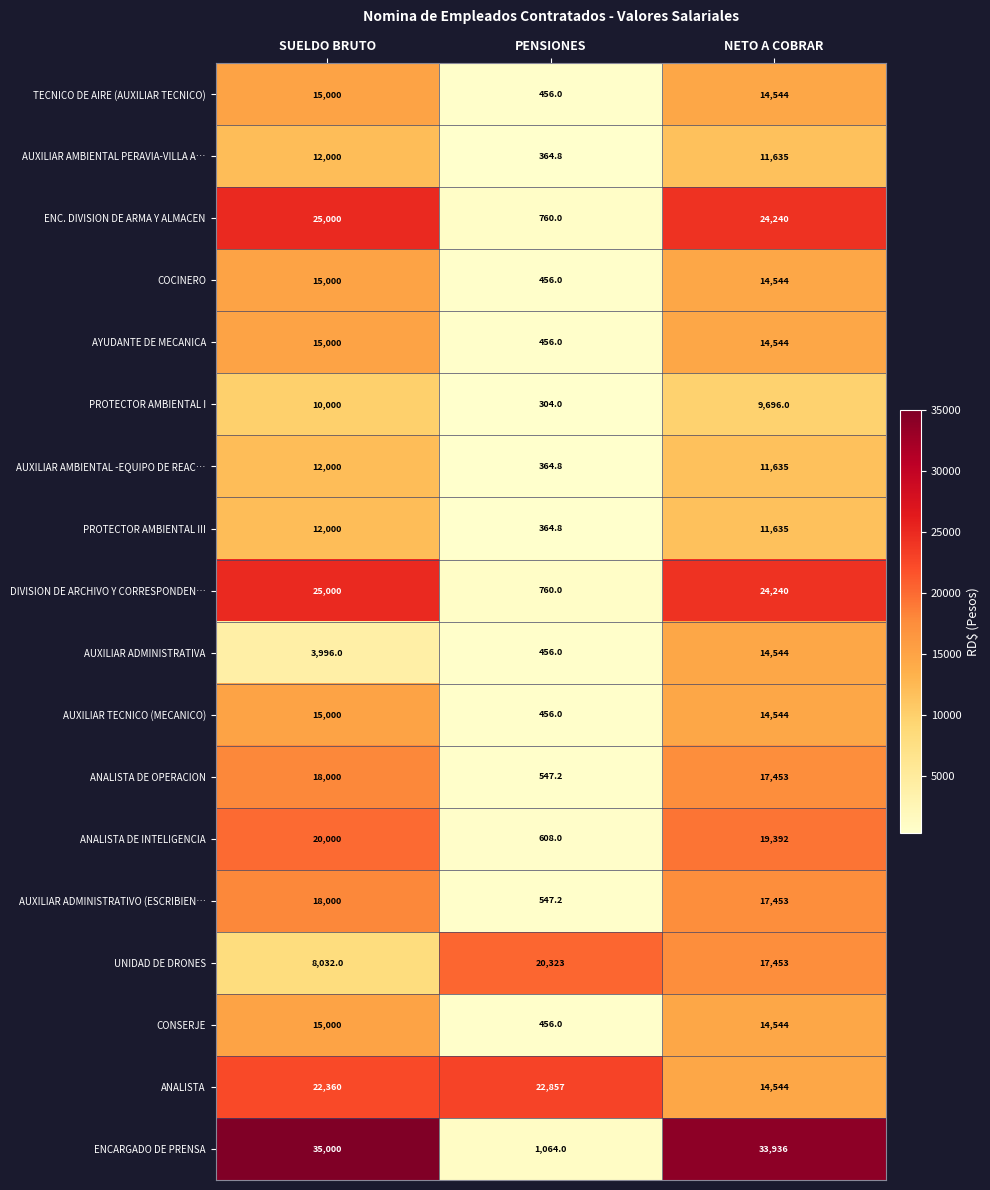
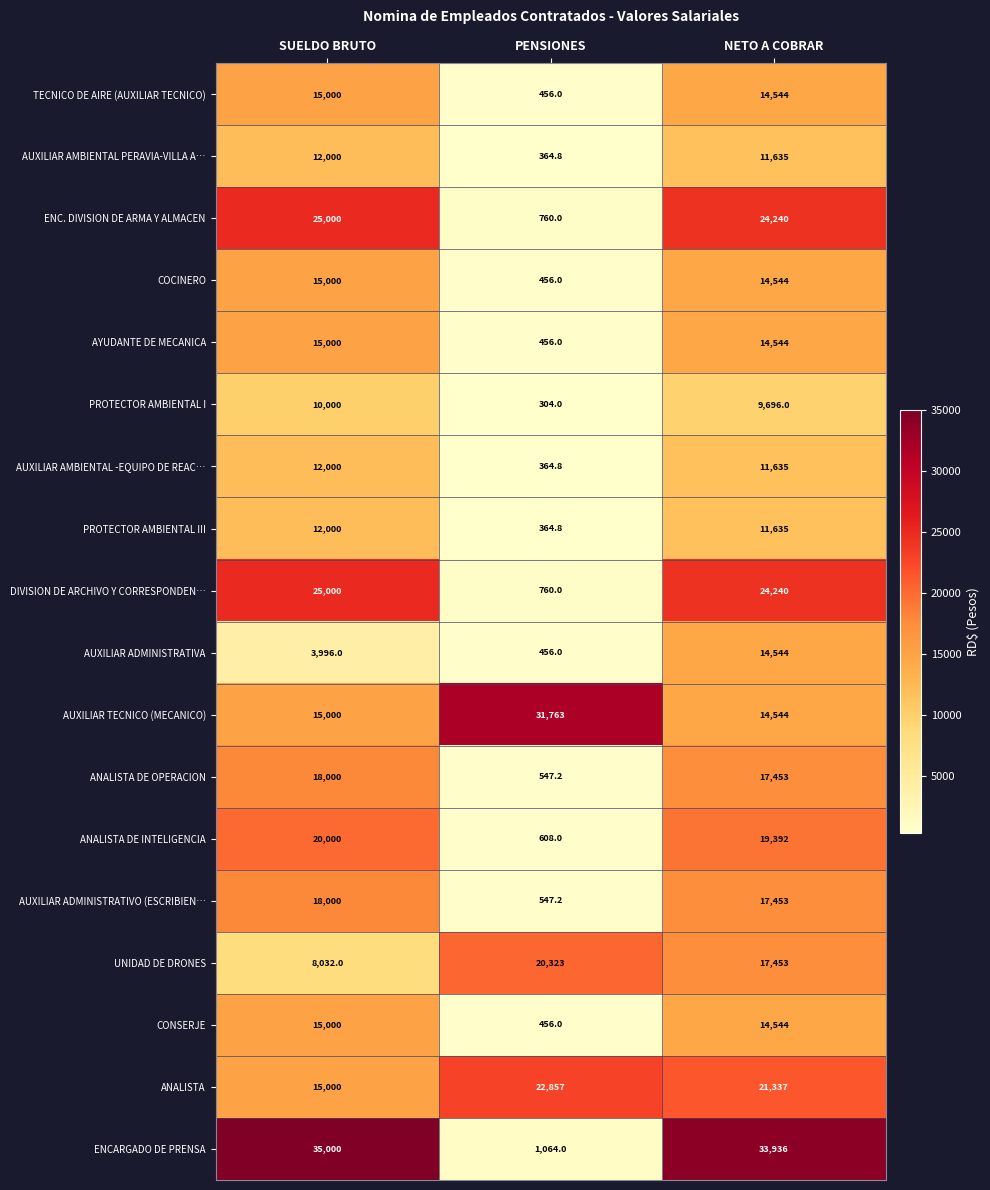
  {
    "TECNICO DE AIRE (AUXILIAR TECNICO)": {
      "SUELDO BRUTO": "15,000",
      "PENSIONES": "456.0",
      "NETO A COBRAR": "14,544"
    },
    "AUXILIAR AMBIENTAL PERAVIA-VILLA A…": {
      "SUELDO BRUTO": "12,000",
      "PENSIONES": "364.8",
      "NETO A COBRAR": "11,635"
    },
    "ENC. DIVISION DE ARMA Y ALMACEN": {
      "SUELDO BRUTO": "25,000",
      "PENSIONES": "760.0",
      "NETO A COBRAR": "24,240"
    },
    "COCINERO": {
      "SUELDO BRUTO": "15,000",
      "PENSIONES": "456.0",
      "NETO A COBRAR": "14,544"
    },
    "AYUDANTE DE MECANICA": {
      "SUELDO BRUTO": "15,000",
      "PENSIONES": "456.0",
      "NETO A COBRAR": "14,544"
    },
    "PROTECTOR AMBIENTAL I": {
      "SUELDO BRUTO": "10,000",
      "PENSIONES": "304.0",
      "NETO A COBRAR": "9,696.0"
    },
    "AUXILIAR AMBIENTAL -EQUIPO DE REAC…": {
      "SUELDO BRUTO": "12,000",
      "PENSIONES": "364.8",
      "NETO A COBRAR": "11,635"
    },
    "PROTECTOR AMBIENTAL III": {
      "SUELDO BRUTO": "12,000",
      "PENSIONES": "364.8",
      "NETO A COBRAR": "11,635"
    },
    "DIVISION DE ARCHIVO Y CORRESPONDEN…": {
      "SUELDO BRUTO": "25,000",
      "PENSIONES": "760.0",
      "NETO A COBRAR": "24,240"
    },
    "AUXILIAR ADMINISTRATIVA": {
      "SUELDO BRUTO": "3,996.0",
      "PENSIONES": "456.0",
      "NETO A COBRAR": "14,544"
    },
    "AUXILIAR TECNICO (MECANICO)": {
      "SUELDO BRUTO": "15,000",
-     "PENSIONES": "456.0",
+     "PENSIONES": "31,763",
      "NETO A COBRAR": "14,544"
    },
    "ANALISTA DE OPERACION": {
      "SUELDO BRUTO": "18,000",
      "PENSIONES": "547.2",
      "NETO A COBRAR": "17,453"
    },
    "ANALISTA DE INTELIGENCIA": {
      "SUELDO BRUTO": "20,000",
      "PENSIONES": "608.0",
      "NETO A COBRAR": "19,392"
    },
    "AUXILIAR ADMINISTRATIVO (ESCRIBIEN…": {
      "SUELDO BRUTO": "18,000",
      "PENSIONES": "547.2",
      "NETO A COBRAR": "17,453"
    },
    "UNIDAD DE DRONES": {
      "SUELDO BRUTO": "8,032.0",
      "PENSIONES": "20,323",
      "NETO A COBRAR": "17,453"
    },
    "CONSERJE": {
      "SUELDO BRUTO": "15,000",
      "PENSIONES": "456.0",
      "NETO A COBRAR": "14,544"
    },
    "ANALISTA": {
-     "SUELDO BRUTO": "22,360",
+     "SUELDO BRUTO": "15,000",
      "PENSIONES": "22,857",
-     "NETO A COBRAR": "14,544"
+     "NETO A COBRAR": "21,337"
    },
    "ENCARGADO DE PRENSA": {
      "SUELDO BRUTO": "35,000",
      "PENSIONES": "1,064.0",
      "NETO A COBRAR": "33,936"
    }
  }
